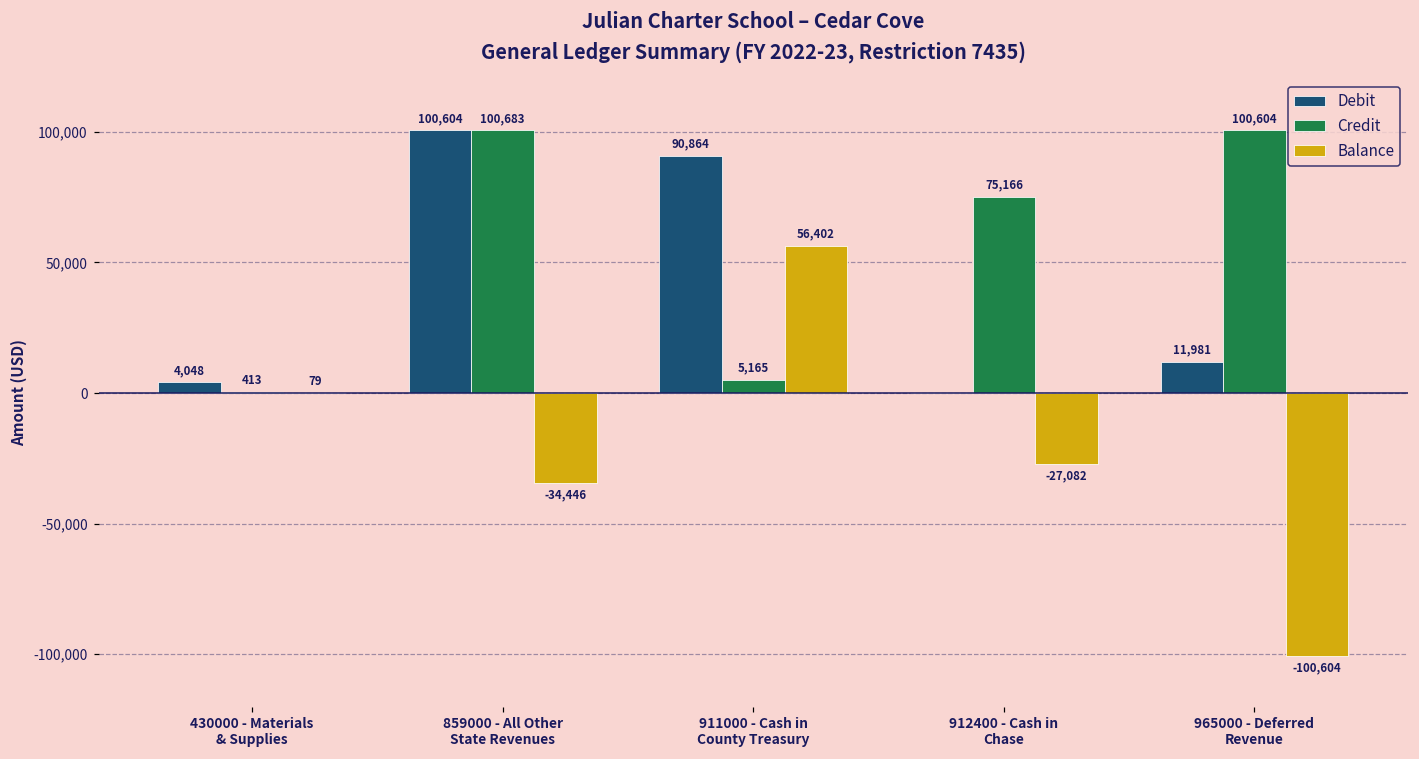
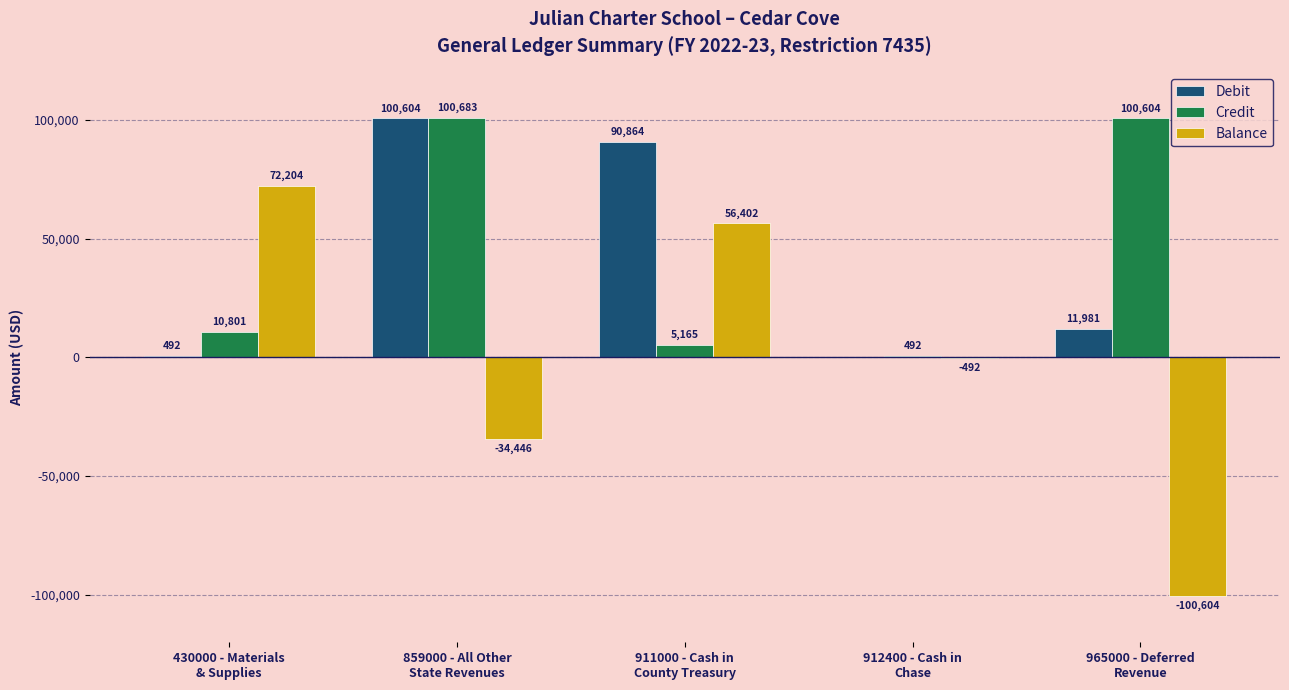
  {
    "Debit": {
-     "430000 - Materials & Supplies": "4,048",
+     "430000 - Materials & Supplies": "492",
      "859000 - All Other State Revenues": "100,604",
      "911000 - Cash in County Treasury": "90,864",
      "965000 - Deferred Revenue": "11,981"
    },
    "Credit": {
-     "430000 - Materials & Supplies": "413",
+     "430000 - Materials & Supplies": "10,801",
      "859000 - All Other State Revenues": "100,683",
      "911000 - Cash in County Treasury": "5,165",
-     "912400 - Cash in Chase": "75,166",
+     "912400 - Cash in Chase": "492",
      "965000 - Deferred Revenue": "100,604"
    },
    "Balance": {
-     "430000 - Materials & Supplies": "79",
+     "430000 - Materials & Supplies": "72,204",
      "859000 - All Other State Revenues": "-34,446",
      "911000 - Cash in County Treasury": "56,402",
-     "912400 - Cash in Chase": "-27,082",
+     "912400 - Cash in Chase": "-492",
      "965000 - Deferred Revenue": "-100,604"
    }
  }
